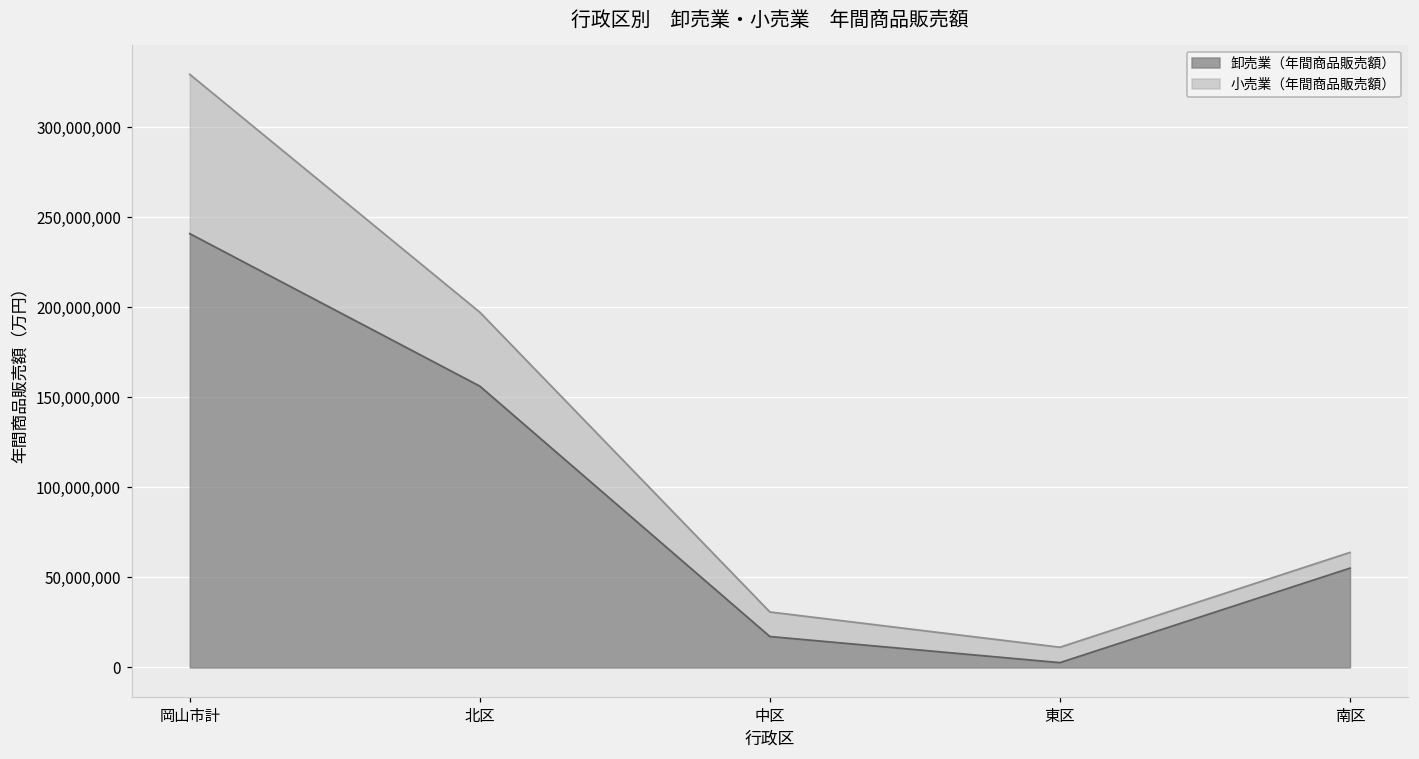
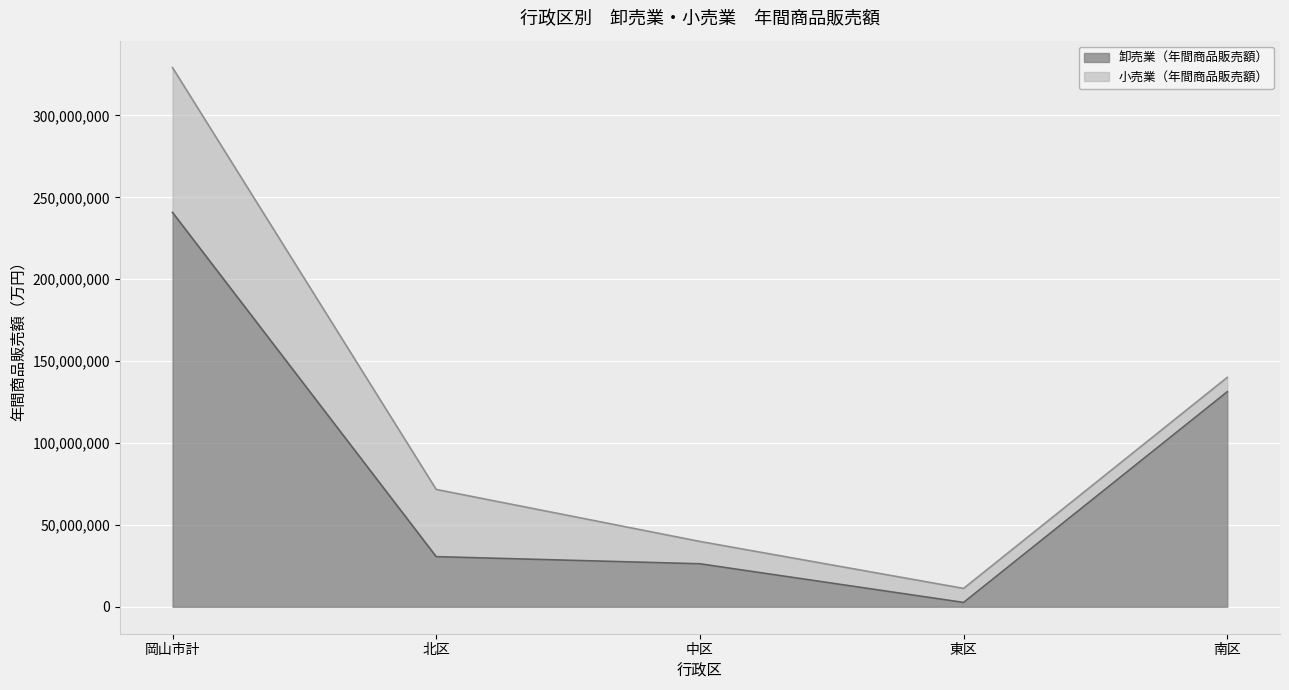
  {
    "卸売業（年間商品販売額）": {
      "岡山市計": "241,000,000",
-     "北区": "156,000,000",
-     "中区": "17,000,000",
+     "北区": "31,000,000",
+     "中区": "26,000,000",
      "東区": "3,000,000",
-     "南区": "55,000,000"
+     "南区": "131,000,000"
    },
    "小売業（年間商品販売額）": {
      "岡山市計": "88,000,000",
      "北区": "41,000,000",
      "中区": "14,000,000",
      "東区": "9,000,000",
      "南区": "9,000,000"
    }
  }
